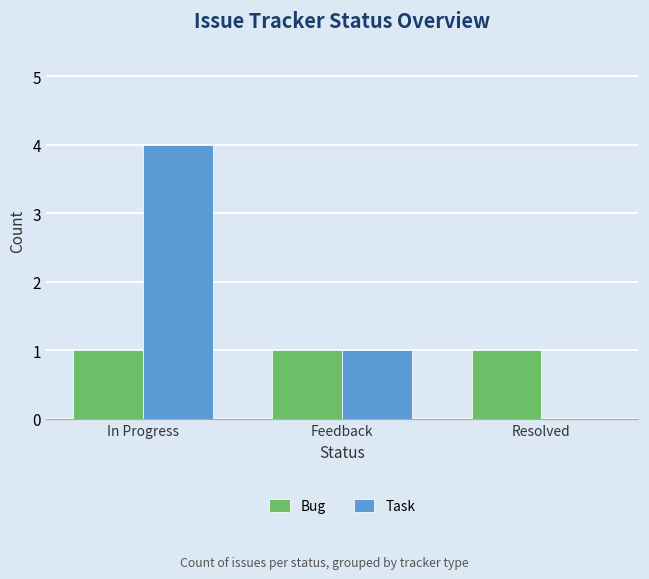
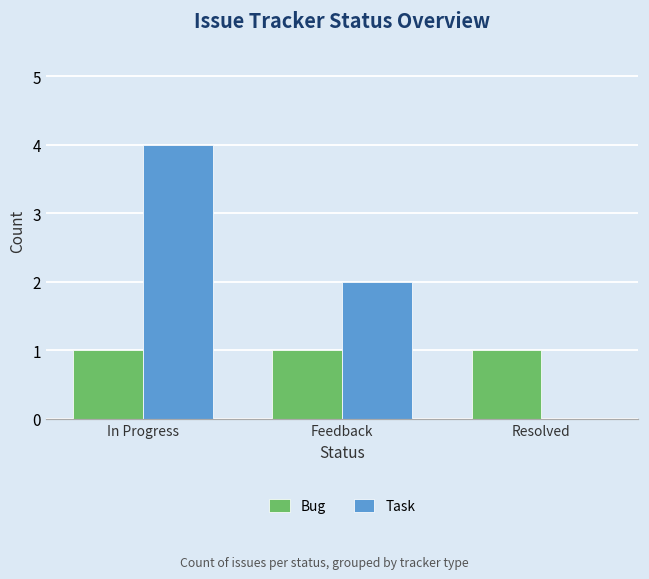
  {
    "Bug": {
      "In Progress": 1,
      "Feedback": 1,
      "Resolved": 1
    },
    "Task": {
      "In Progress": 4,
-     "Feedback": 1,
+     "Feedback": 2,
      "Resolved": 0
    }
  }
